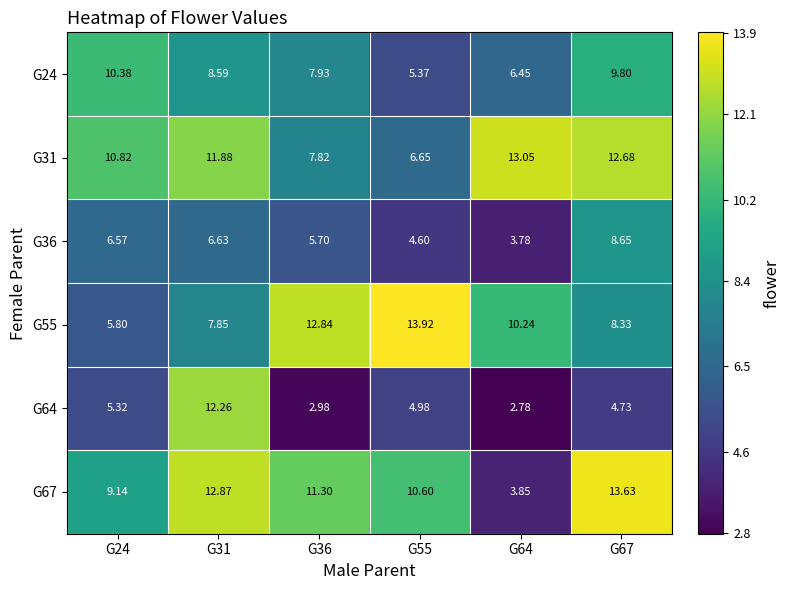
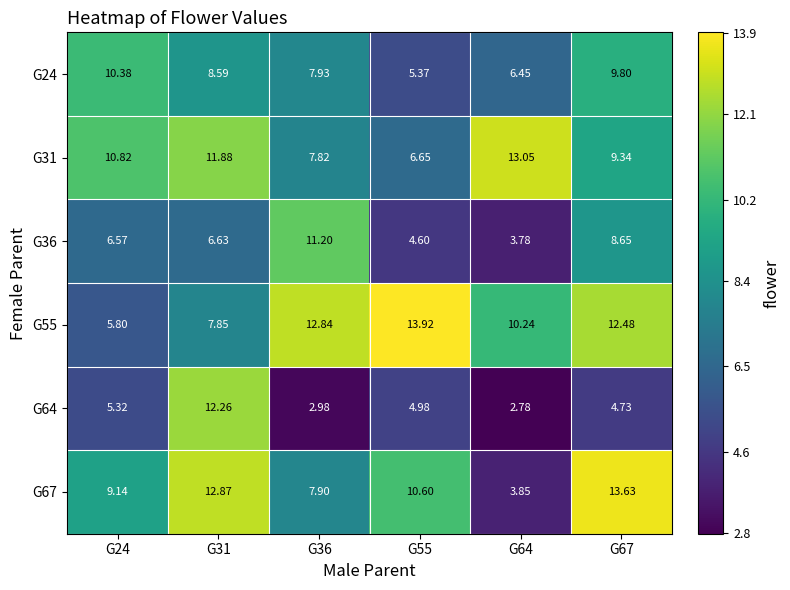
  {
    "G24": {
      "G24": 10.38,
      "G31": 8.59,
      "G36": 7.93,
      "G55": 5.37,
      "G64": 6.45,
      "G67": 9.80
    },
    "G31": {
      "G24": 10.82,
      "G31": 11.88,
      "G36": 7.82,
      "G55": 6.65,
      "G64": 13.05,
-     "G67": 12.68
+     "G67": 9.34
    },
    "G36": {
      "G24": 6.57,
      "G31": 6.63,
-     "G36": 5.70,
+     "G36": 11.20,
      "G55": 4.60,
      "G64": 3.78,
      "G67": 8.65
    },
    "G55": {
      "G24": 5.80,
      "G31": 7.85,
      "G36": 12.84,
      "G55": 13.92,
      "G64": 10.24,
-     "G67": 8.33
+     "G67": 12.48
    },
    "G64": {
      "G24": 5.32,
      "G31": 12.26,
      "G36": 2.98,
      "G55": 4.98,
      "G64": 2.78,
      "G67": 4.73
    },
    "G67": {
      "G24": 9.14,
      "G31": 12.87,
-     "G36": 11.30,
+     "G36": 7.90,
      "G55": 10.60,
      "G64": 3.85,
      "G67": 13.63
    }
  }
